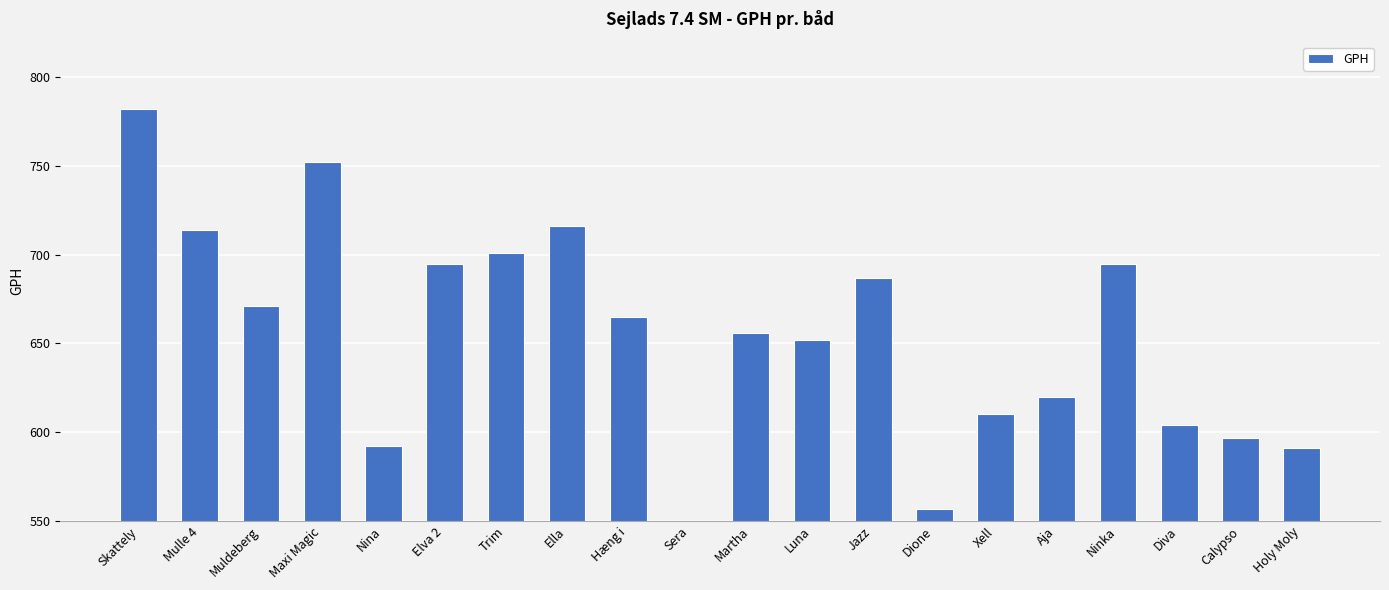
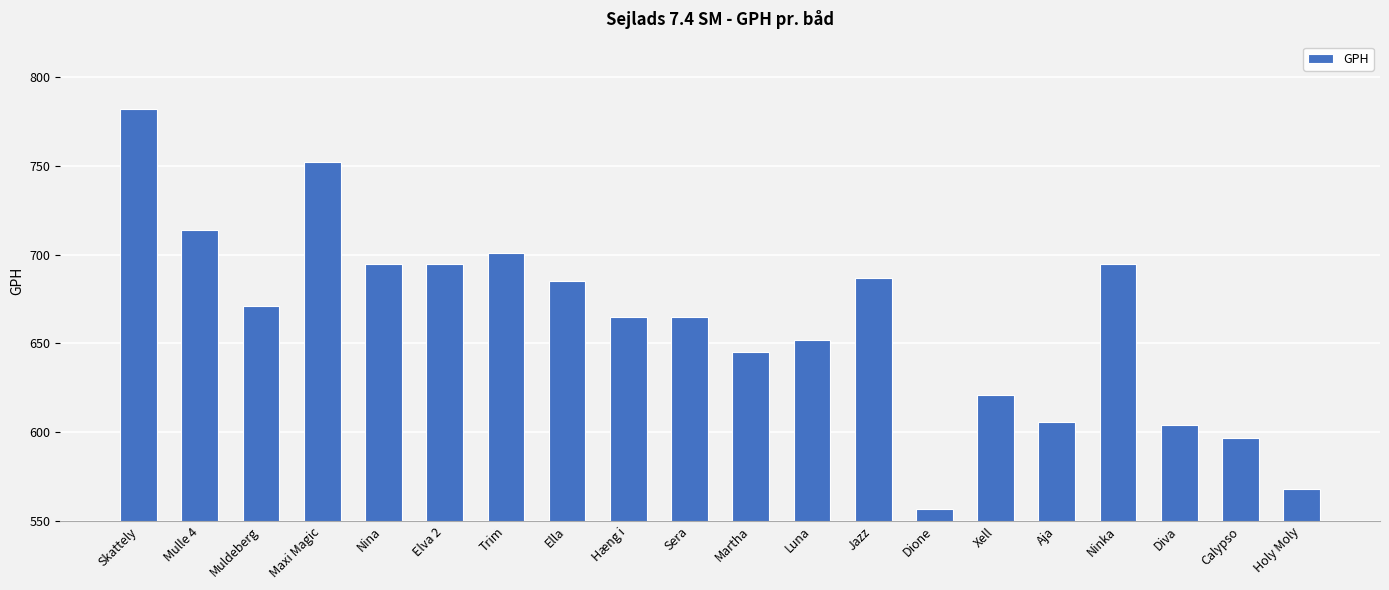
  {
    "Skattely": 782,
    "Mulle 4": 714,
    "Muldeberg": 671,
    "Maxi Magic": 752,
-   "Nina": 592,
+   "Nina": 695,
    "Elva 2": 695,
    "Trim": 701,
-   "Ella": 716,
+   "Ella": 685,
    "Hæng i": 665,
-   "Sera": 549,
-   "Martha": 656,
+   "Sera": 665,
+   "Martha": 645,
    "Luna": 652,
    "Jazz": 687,
    "Dione": 557,
-   "Xell": 610,
-   "Aja": 620,
+   "Xell": 621,
+   "Aja": 606,
    "Ninka": 695,
    "Diva": 604,
    "Calypso": 597,
-   "Holy Moly": 591
+   "Holy Moly": 568
  }
